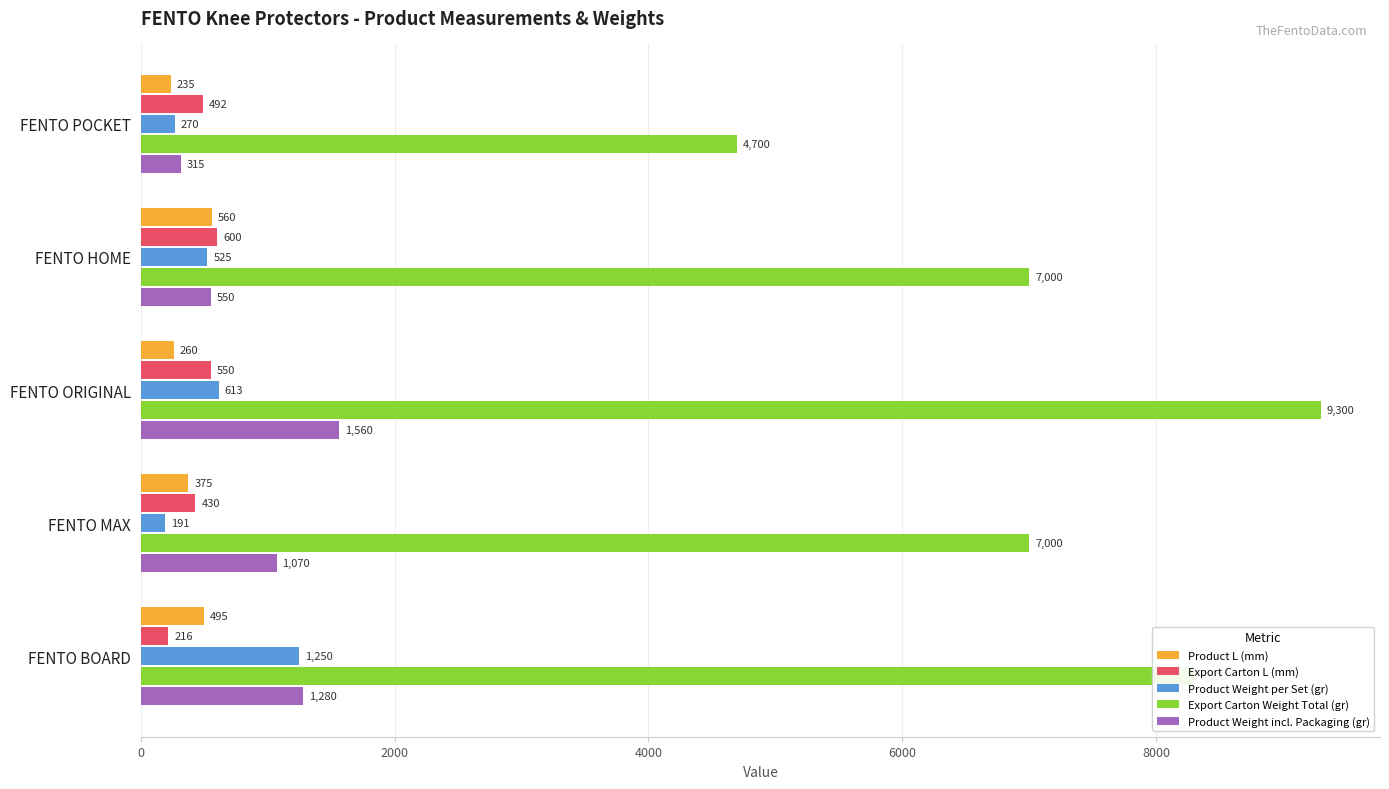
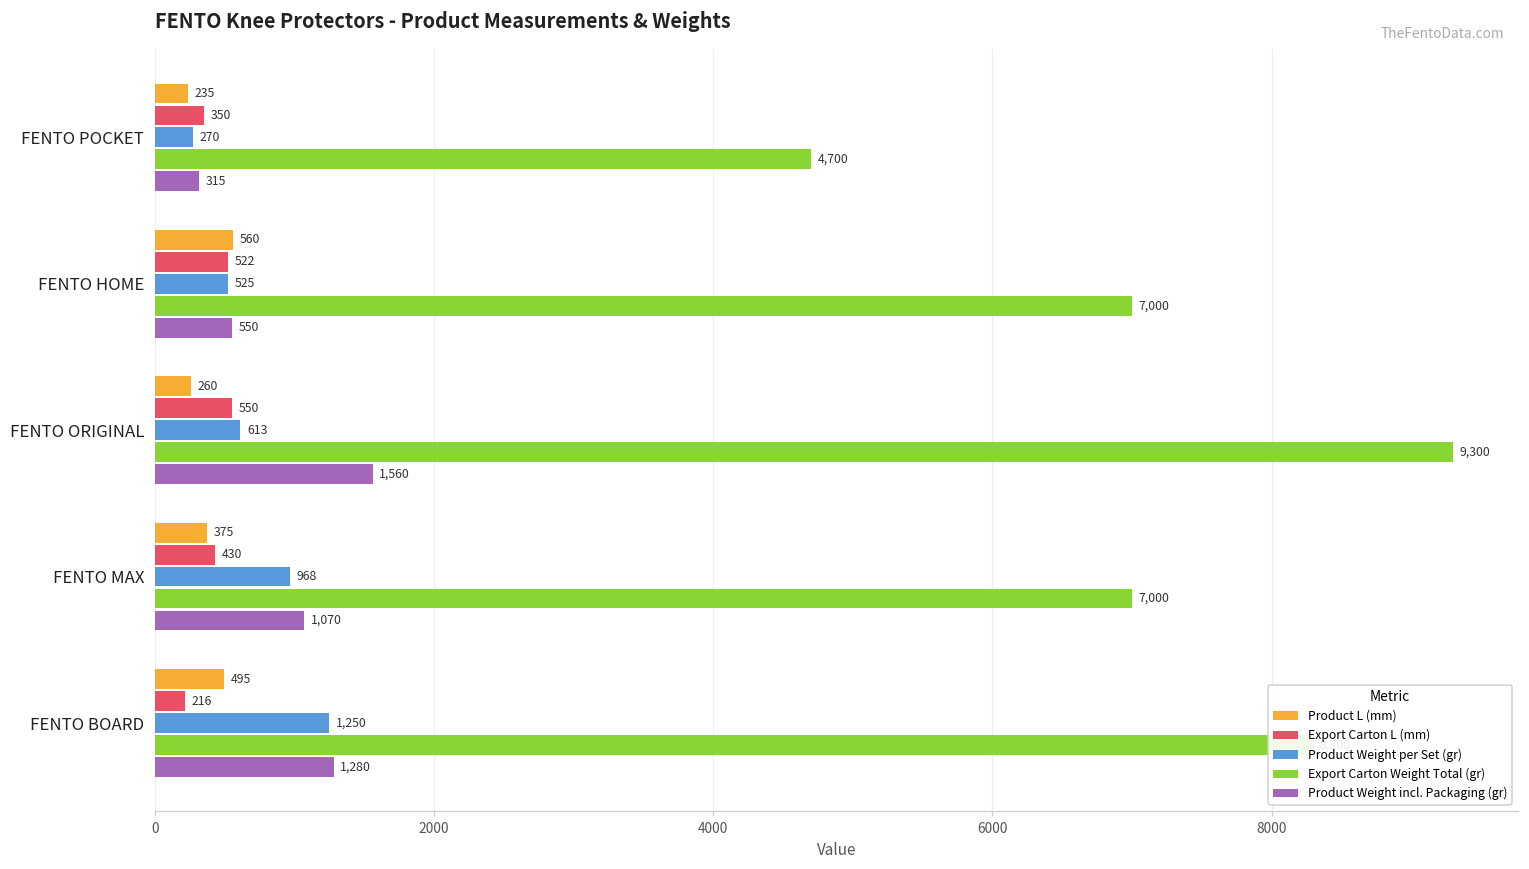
  {
    "Product L (mm)": {
      "FENTO POCKET": "235",
      "FENTO HOME": "560",
      "FENTO ORIGINAL": "260",
      "FENTO MAX": "375",
      "FENTO BOARD": "495"
    },
    "Export Carton L (mm)": {
-     "FENTO POCKET": "492",
-     "FENTO HOME": "600",
+     "FENTO POCKET": "350",
+     "FENTO HOME": "522",
      "FENTO ORIGINAL": "550",
      "FENTO MAX": "430",
      "FENTO BOARD": "216"
    },
    "Product Weight per Set (gr)": {
      "FENTO POCKET": "270",
      "FENTO HOME": "525",
      "FENTO ORIGINAL": "613",
-     "FENTO MAX": "191",
+     "FENTO MAX": "968",
      "FENTO BOARD": "1,250"
    },
    "Export Carton Weight Total (gr)": {
      "FENTO POCKET": "4,700",
      "FENTO HOME": "7,000",
      "FENTO ORIGINAL": "9,300",
      "FENTO MAX": "7,000"
    },
    "Product Weight incl. Packaging (gr)": {
      "FENTO POCKET": "315",
      "FENTO HOME": "550",
      "FENTO ORIGINAL": "1,560",
      "FENTO MAX": "1,070",
      "FENTO BOARD": "1,280"
    }
  }
